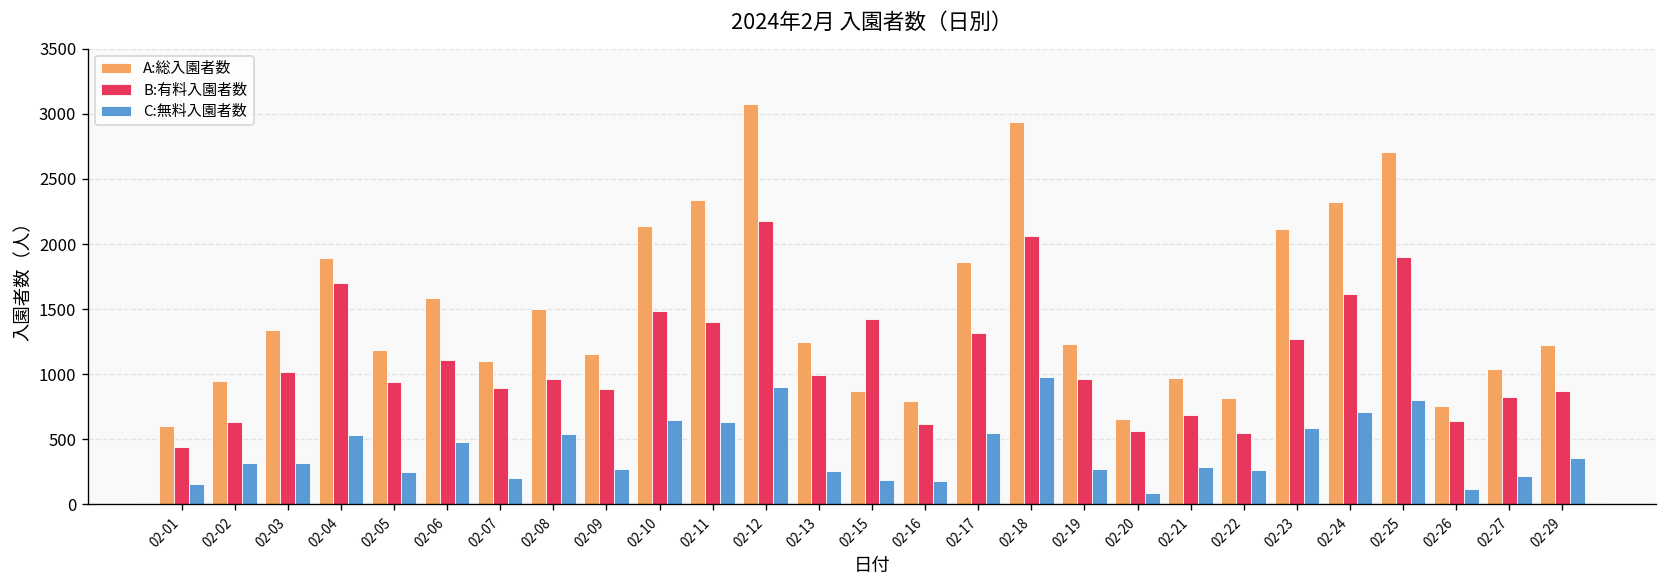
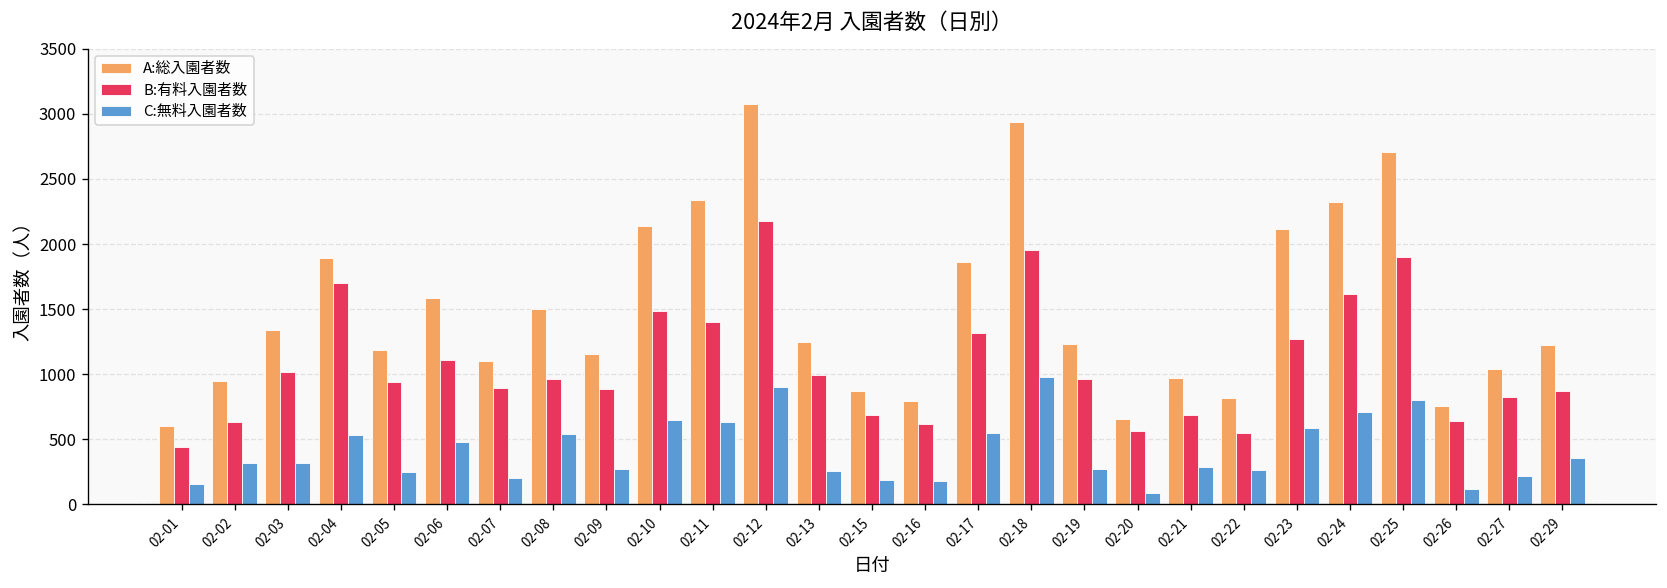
  {
    "A:総入園者数": {
      "02-01": 600,
      "02-02": 950,
      "02-03": 1340,
      "02-04": 1890,
      "02-05": 1190,
      "02-06": 1590,
      "02-07": 1100,
      "02-08": 1500,
      "02-09": 1160,
      "02-10": 2140,
      "02-11": 2340,
      "02-12": 3080,
      "02-13": 1250,
      "02-15": 870,
      "02-16": 800,
      "02-17": 1860,
      "02-18": 2940,
      "02-19": 1240,
      "02-20": 650,
      "02-21": 970,
      "02-22": 810,
      "02-23": 2110,
      "02-24": 2320,
      "02-25": 2710,
      "02-26": 760,
      "02-27": 1040,
      "02-29": 1230
    },
    "B:有料入園者数": {
      "02-01": 440,
      "02-02": 630,
      "02-03": 1020,
      "02-04": 1700,
      "02-05": 940,
      "02-06": 1110,
      "02-07": 890,
      "02-08": 960,
      "02-09": 890,
      "02-10": 1490,
      "02-11": 1410,
      "02-12": 2180,
      "02-13": 990,
-     "02-15": 1430,
+     "02-15": 690,
      "02-16": 620,
      "02-17": 1310,
-     "02-18": 2060,
+     "02-18": 1950,
      "02-19": 960,
      "02-20": 560,
      "02-21": 690,
      "02-22": 550,
      "02-23": 1270,
      "02-24": 1610,
      "02-25": 1900,
      "02-26": 640,
      "02-27": 830,
      "02-29": 870
    },
    "C:無料入園者数": {
      "02-01": 160,
      "02-02": 320,
      "02-03": 320,
      "02-04": 530,
      "02-05": 250,
      "02-06": 480,
      "02-07": 200,
      "02-08": 540,
      "02-09": 270,
      "02-10": 650,
      "02-11": 630,
      "02-12": 900,
      "02-13": 250,
      "02-15": 190,
      "02-16": 180,
      "02-17": 550,
      "02-18": 980,
      "02-19": 270,
      "02-20": 90,
      "02-21": 280,
      "02-22": 270,
      "02-23": 590,
      "02-24": 710,
      "02-25": 800,
      "02-26": 120,
      "02-27": 220,
      "02-29": 350
    }
  }
